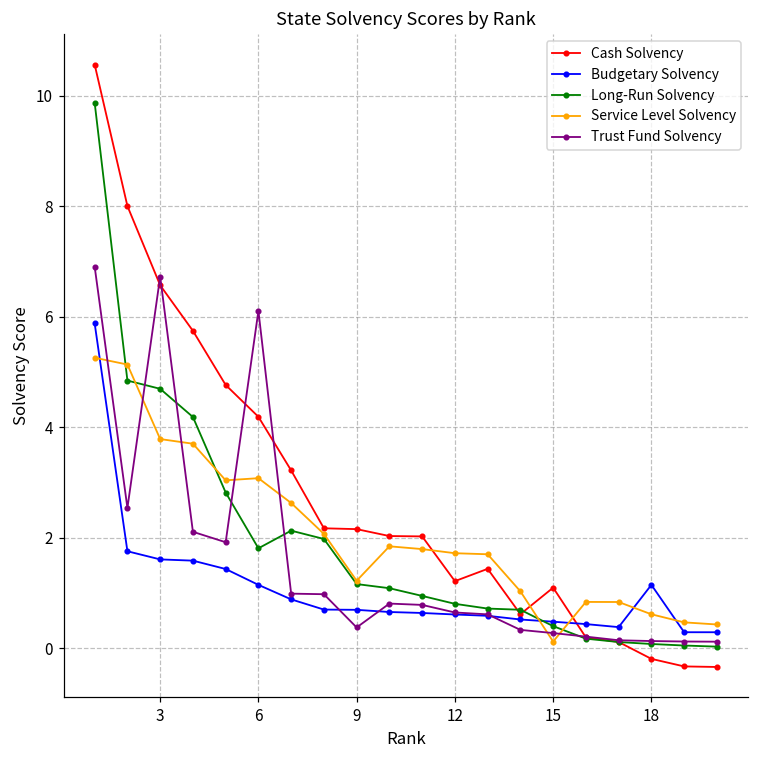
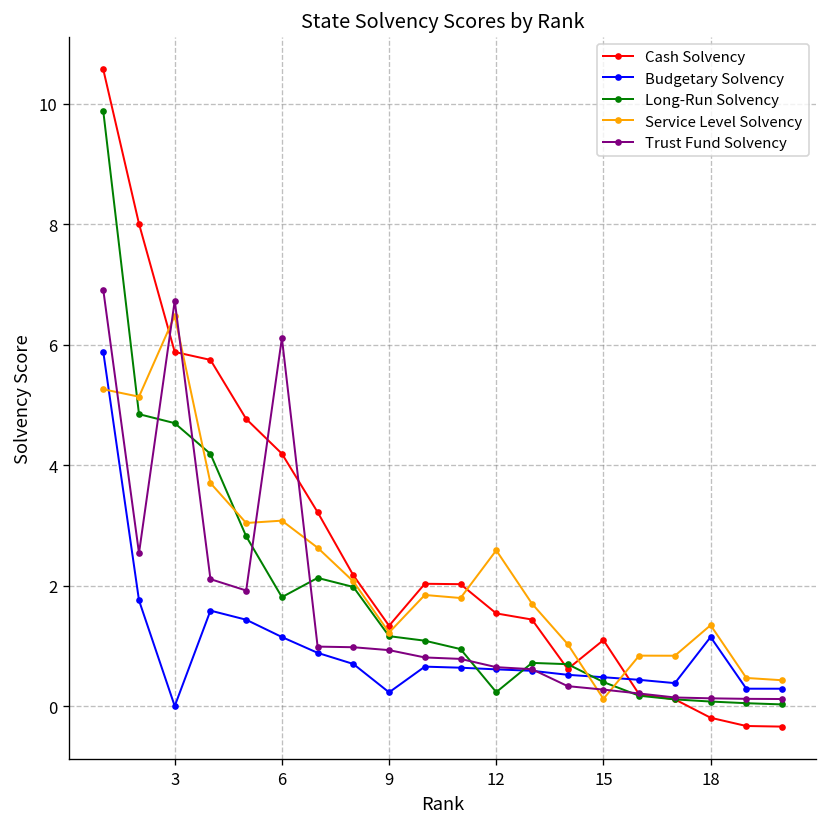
  {
    "Cash Solvency": {
-     "3": 6.6,
+     "3": 5.9,
      "6": 4.2,
-     "9": 2.2,
-     "12": 1.2,
+     "9": 1.3,
+     "12": 1.5,
      "15": 1.1,
      "18": -0.2
    },
    "Budgetary Solvency": {
-     "3": 1.6,
+     "3": 0.0,
      "6": 1.1,
-     "9": 0.7,
+     "9": 0.2,
      "15": 0.5,
      "18": 1.1
    },
    "Long-Run Solvency": {
      "3": 4.7,
      "6": 1.8,
      "9": 1.2,
-     "12": 0.8,
+     "12": 0.2,
      "15": 0.4,
      "18": 0.1
    },
    "Service Level Solvency": {
-     "3": 3.8,
+     "3": 6.5,
      "6": 3.1,
      "9": 1.2,
-     "12": 1.7,
+     "12": 2.6,
      "15": 0.1,
-     "18": 0.6
+     "18": 1.3
    },
    "Trust Fund Solvency": {
      "3": 6.7,
      "6": 6.1,
-     "9": 0.4,
+     "9": 0.9,
      "15": 0.3,
      "18": 0.1
    }
  }
